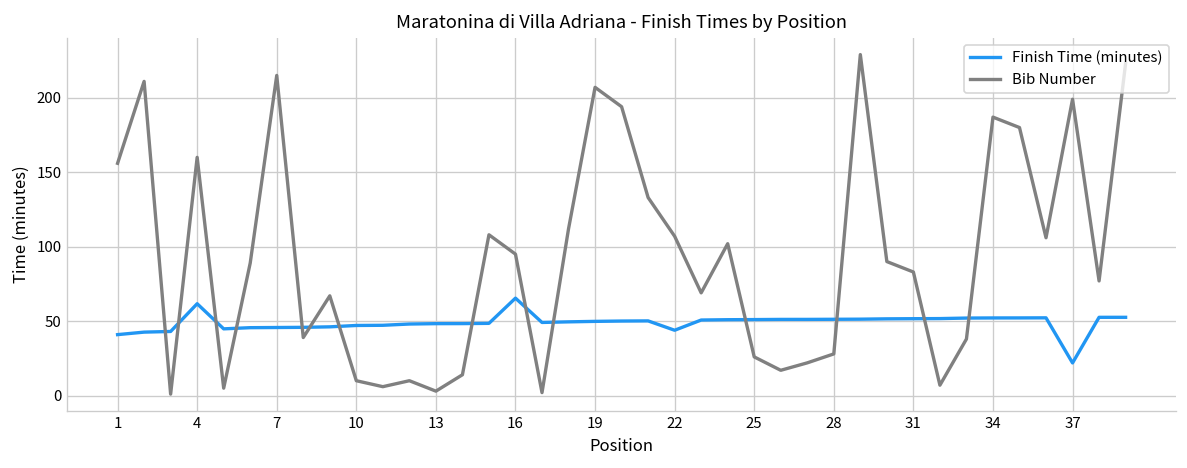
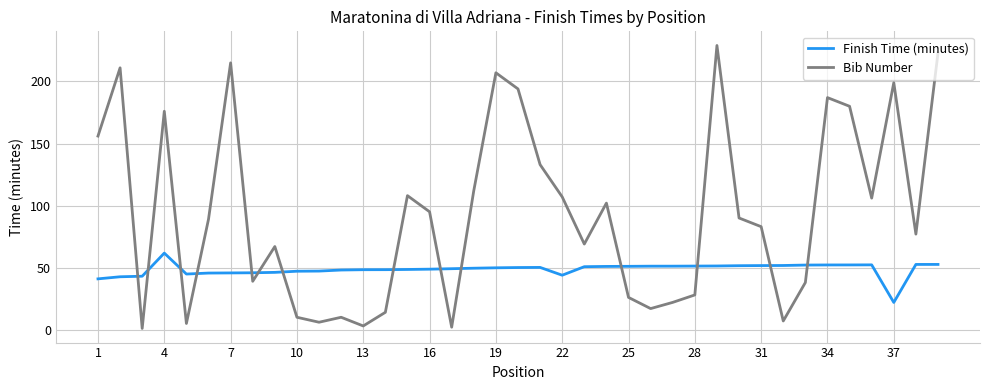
  {
    "Finish Time (minutes)": {
      "1": 41,
      "4": 62,
      "7": 46,
      "10": 47,
      "13": 48,
-     "16": 65,
+     "16": 49,
      "19": 50,
      "22": 44,
      "25": 51,
      "28": 51,
      "31": 52,
      "34": 52,
      "37": 22
    },
    "Bib Number": {
      "1": 156,
-     "4": 160,
+     "4": 176,
      "7": 215,
      "10": 10,
      "13": 3,
      "16": 95,
      "19": 207,
      "22": 107,
      "25": 26,
      "28": 28,
      "31": 83,
      "34": 187,
      "37": 199
    }
  }
